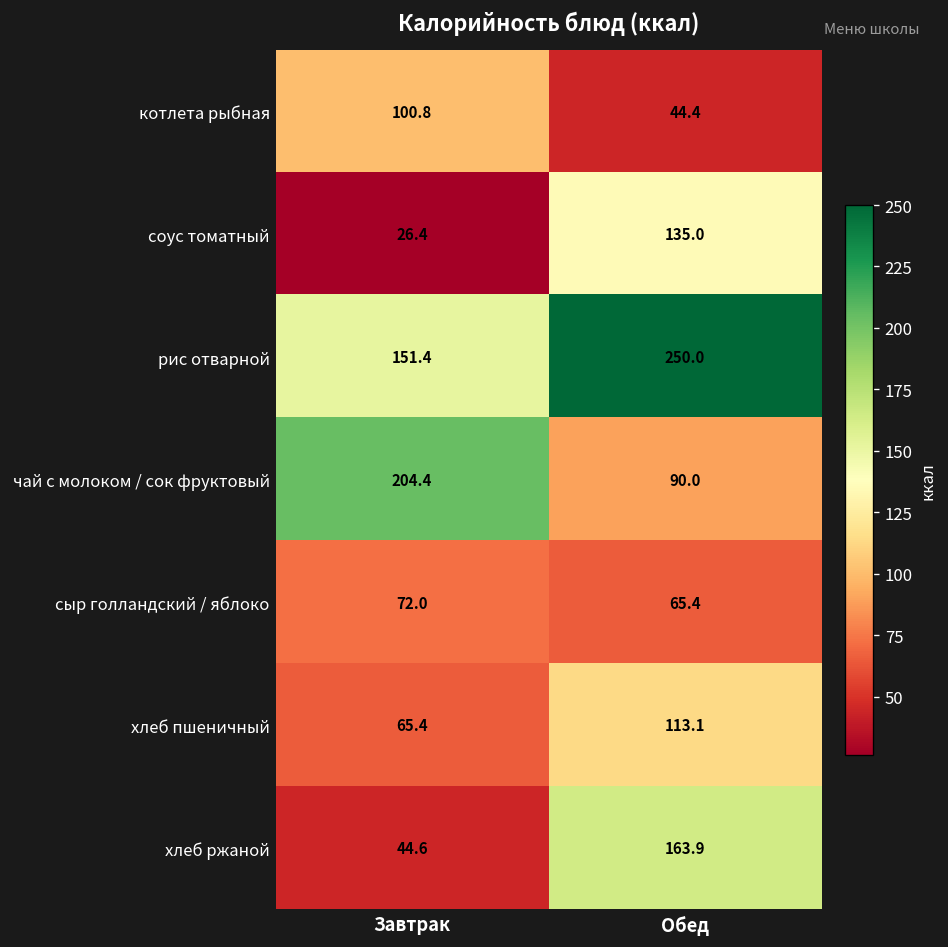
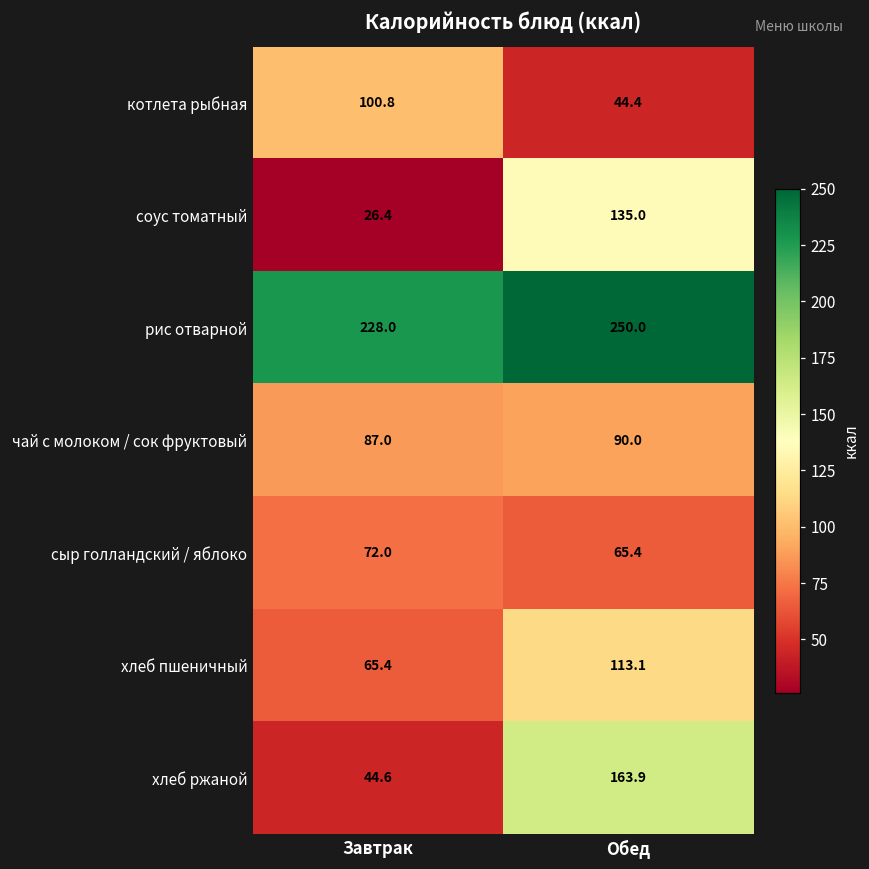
  {
    "котлета рыбная": {
      "Завтрак": 100.8,
      "Обед": 44.4
    },
    "соус томатный": {
      "Завтрак": 26.4,
      "Обед": 135.0
    },
    "рис отварной": {
-     "Завтрак": 151.4,
+     "Завтрак": 228.0,
      "Обед": 250.0
    },
    "чай с молоком / сок фруктовый": {
-     "Завтрак": 204.4,
+     "Завтрак": 87.0,
      "Обед": 90.0
    },
    "сыр голландский / яблоко": {
      "Завтрак": 72.0,
      "Обед": 65.4
    },
    "хлеб пшеничный": {
      "Завтрак": 65.4,
      "Обед": 113.1
    },
    "хлеб ржаной": {
      "Завтрак": 44.6,
      "Обед": 163.9
    }
  }
